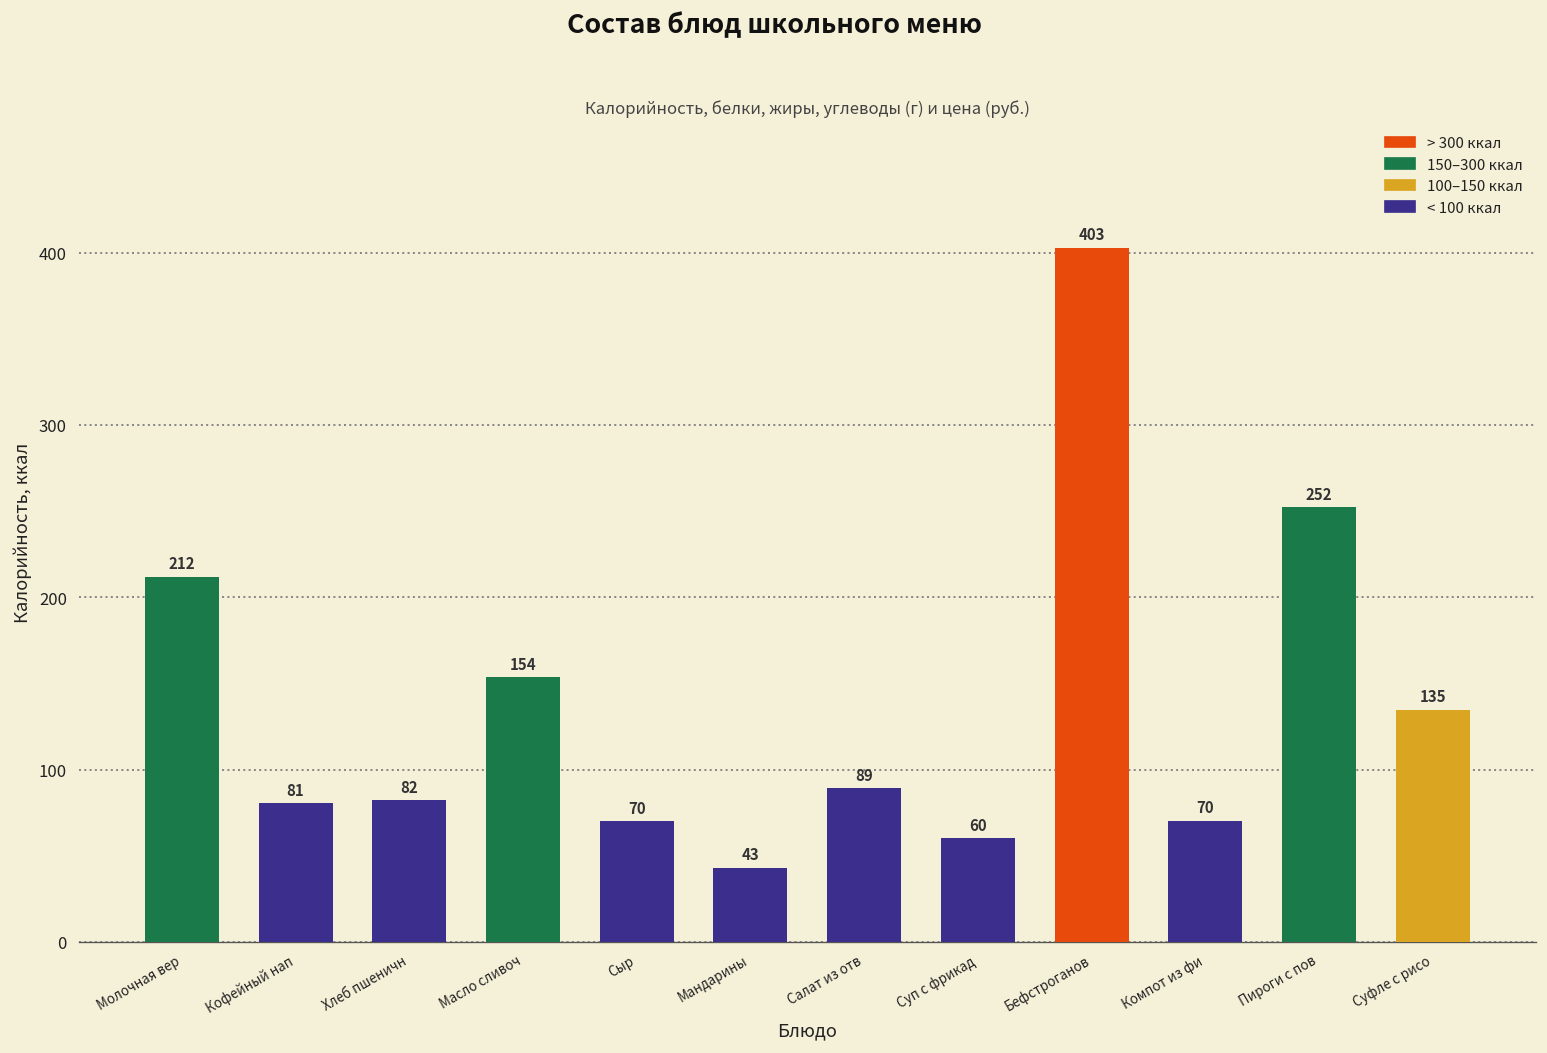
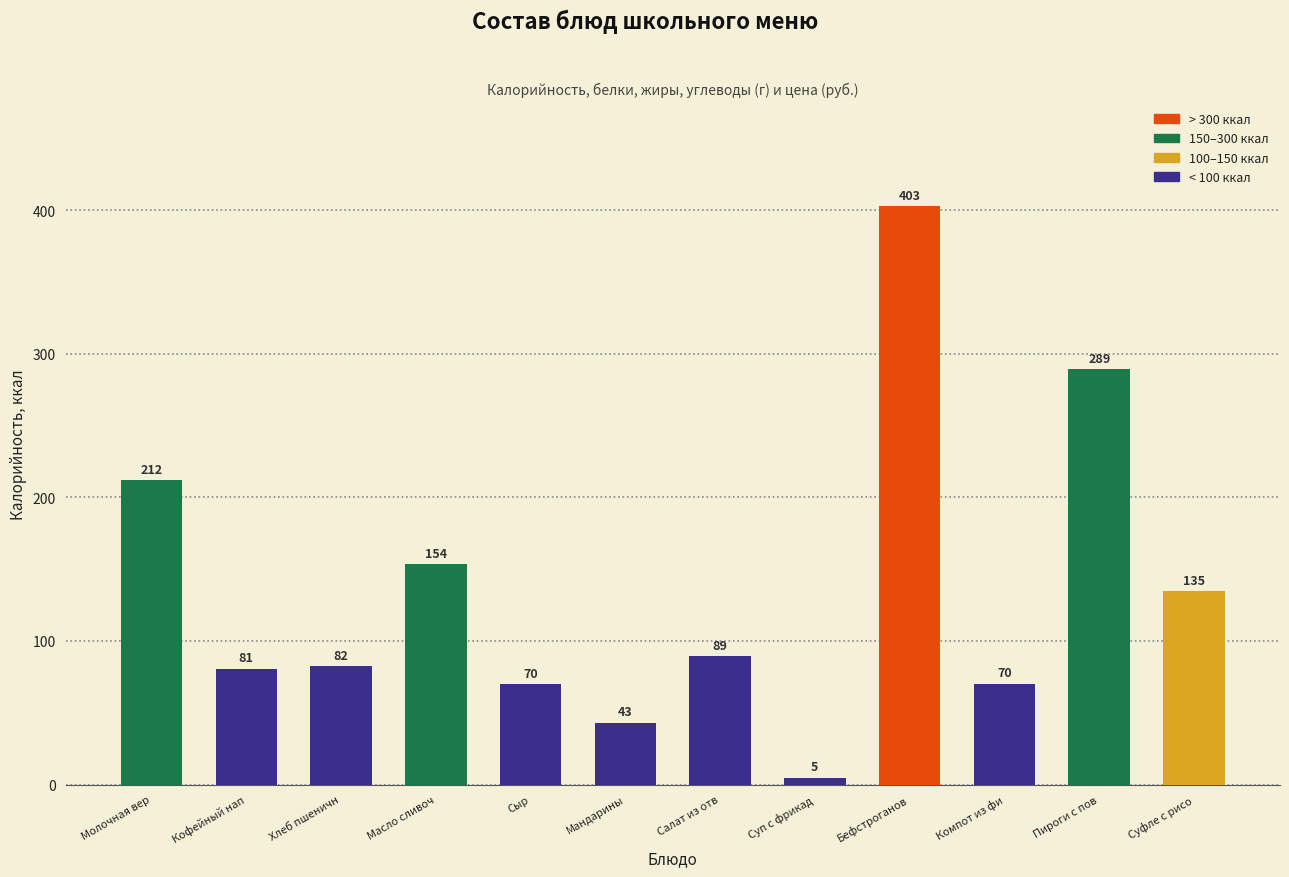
  {
    "Молочная вер": 212,
    "Кофейный нап": 81,
    "Хлеб пшеничн": 82,
    "Масло сливоч": 154,
    "Сыр": 70,
    "Мандарины": 43,
    "Салат из отв": 89,
-   "Суп с фрикад": 60,
+   "Суп с фрикад": 5,
    "Бефстроганов": 403,
    "Компот из фи": 70,
-   "Пироги с пов": 252,
+   "Пироги с пов": 289,
    "Суфле с рисо": 135
  }
